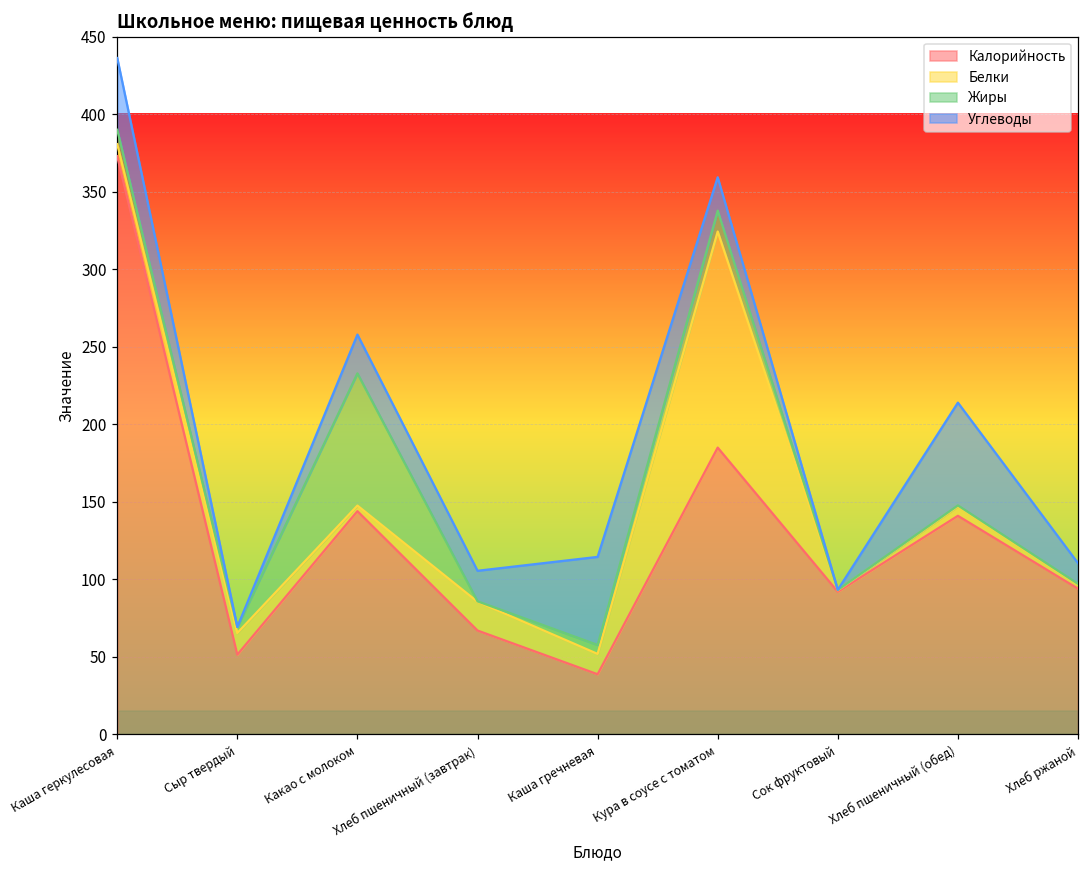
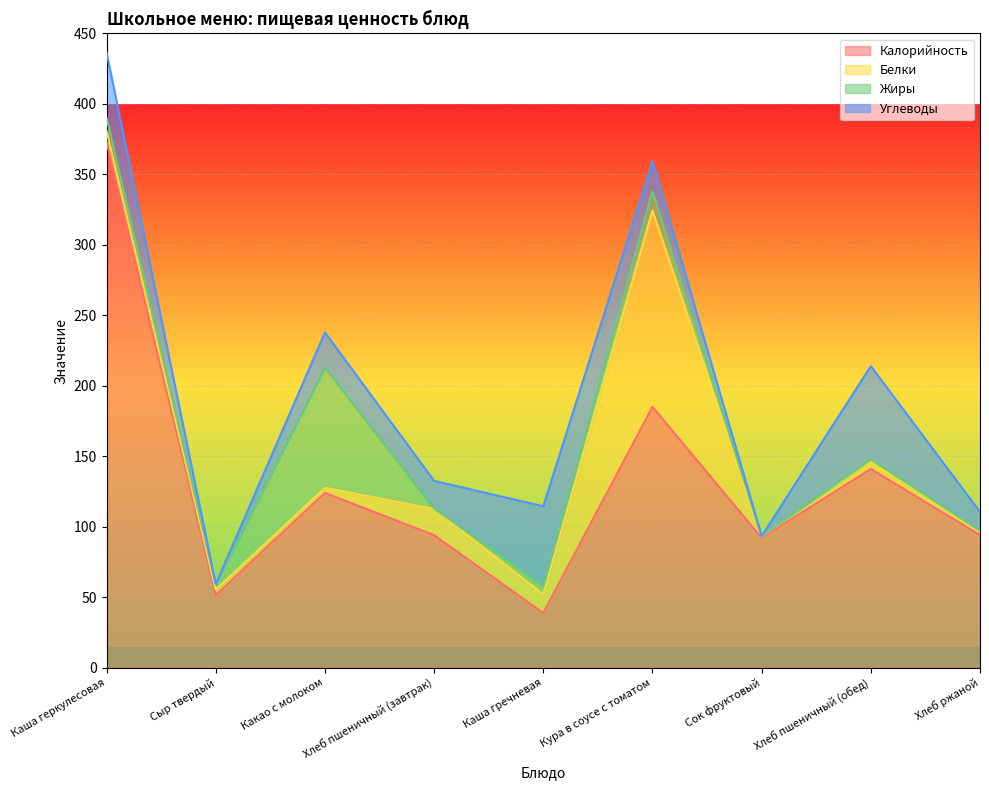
  {
    "Калорийность": {
      "Каша геркулесовая": 373,
      "Сыр твердый": 51,
-     "Какао с молоком": 144,
-     "Хлеб пшеничный (завтрак)": 67,
+     "Какао с молоком": 124,
+     "Хлеб пшеничный (завтрак)": 94,
      "Каша гречневая": 39,
      "Кура в соусе с томатом": 185,
      "Хлеб пшеничный (обед)": 141,
      "Хлеб ржаной": 94
    },
    "Белки": {
      "Каша геркулесовая": 8,
-     "Сыр твердый": 14,
+     "Сыр твердый": 4,
      "Какао с молоком": 4,
      "Каша гречневая": 13,
      "Кура в соусе с томатом": 139
    },
    "Жиры": {
      "Каша геркулесовая": 9,
      "Какао с молоком": 85,
      "Каша гречневая": 6,
      "Кура в соусе с томатом": 14
    },
    "Углеводы": {
      "Каша геркулесовая": 46,
      "Какао с молоком": 25,
      "Хлеб пшеничный (завтрак)": 20,
      "Каша гречневая": 57,
      "Кура в соусе с томатом": 22,
      "Хлеб пшеничный (обед)": 66,
      "Хлеб ржаной": 13
    }
  }
